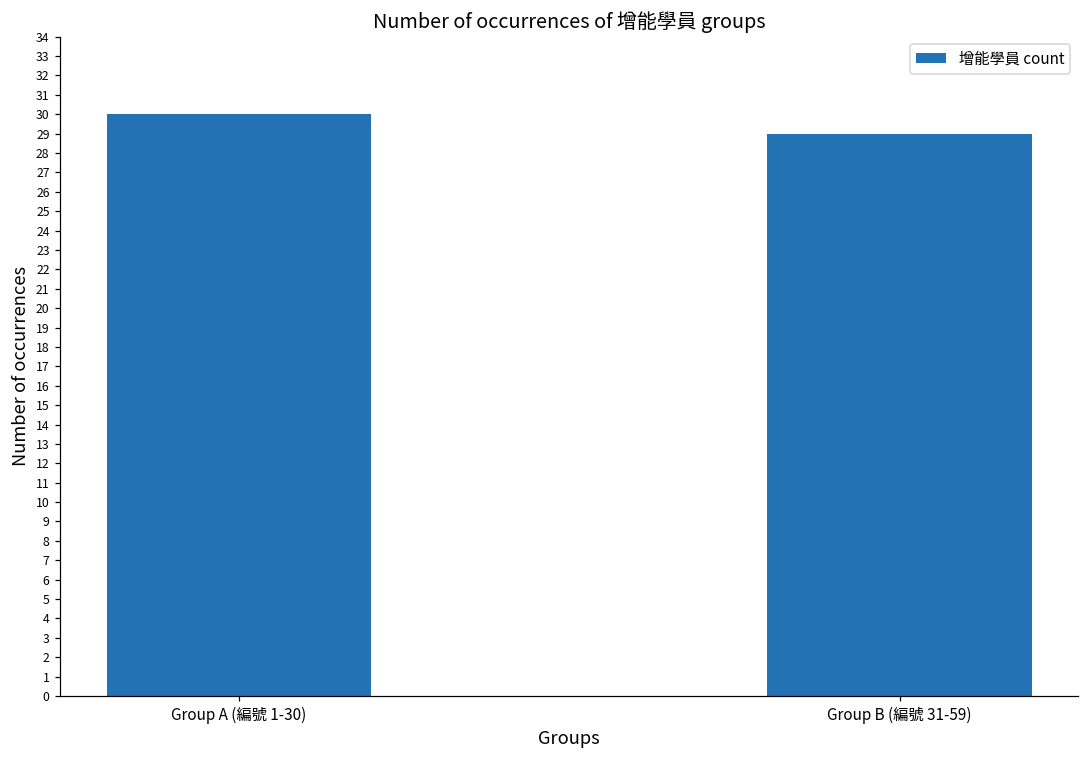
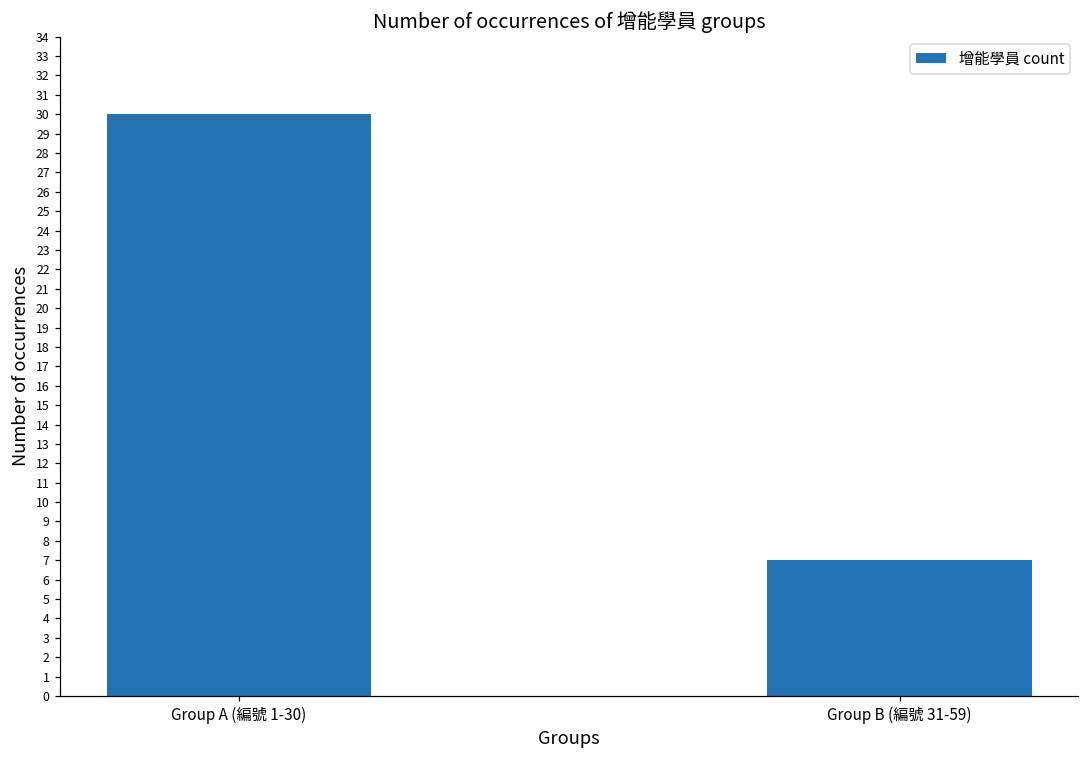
  {
    "Group A (編號 1-30)": 30,
-   "Group B (編號 31-59)": 29
+   "Group B (編號 31-59)": 7
  }
